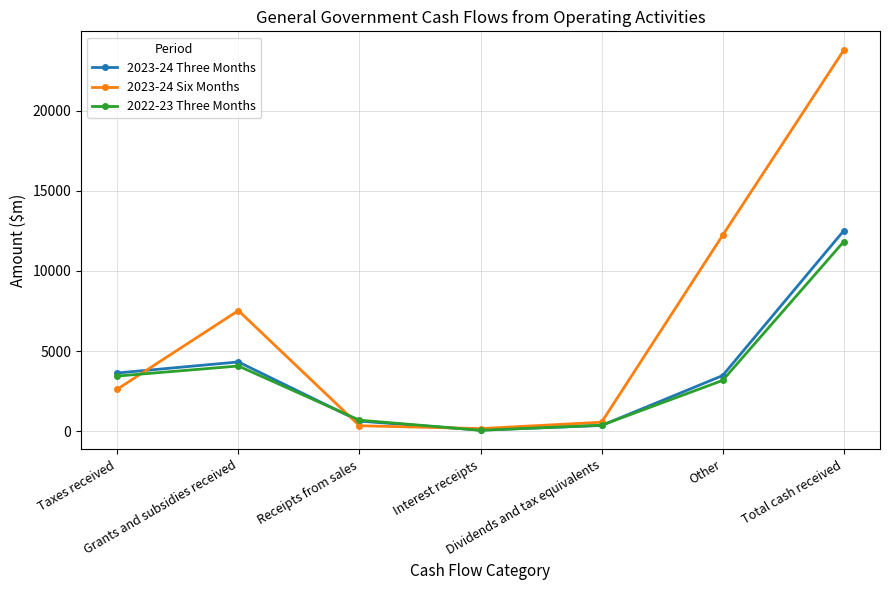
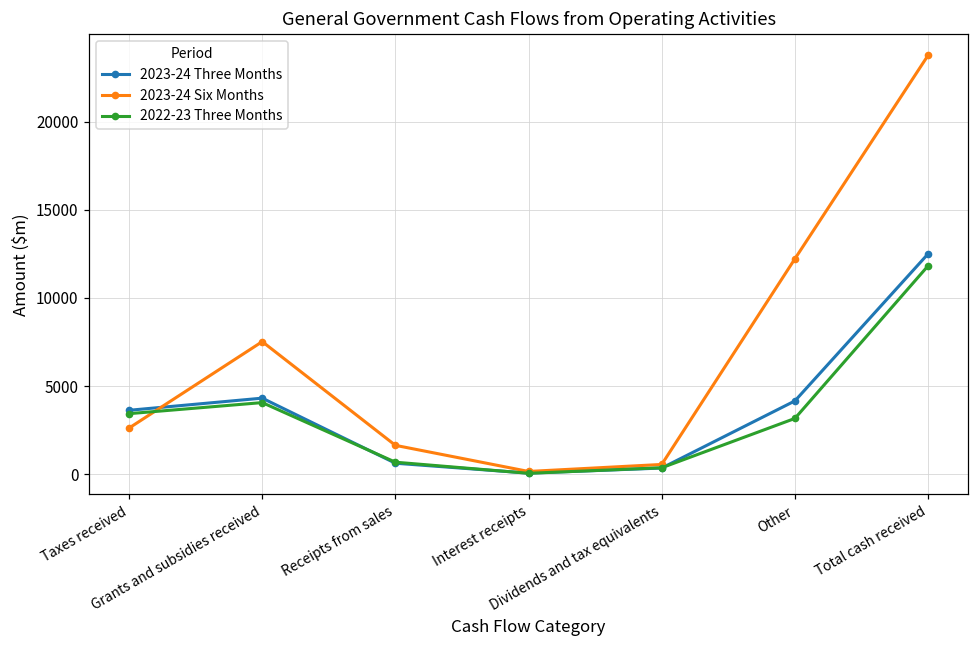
  {
    "2023-24 Three Months": {
      "Taxes received": 3600,
      "Grants and subsidies received": 4300,
-     "Other": 3500,
+     "Other": 4200,
      "Total cash received": 12500
    },
    "2023-24 Six Months": {
      "Taxes received": 2600,
      "Grants and subsidies received": 7500,
-     "Receipts from sales": 300,
+     "Receipts from sales": 1600,
      "Dividends and tax equivalents": 600,
      "Other": 12200,
      "Total cash received": 23800
    },
    "2022-23 Three Months": {
      "Taxes received": 3400,
      "Grants and subsidies received": 4100,
      "Other": 3200,
      "Total cash received": 11800
    }
  }
